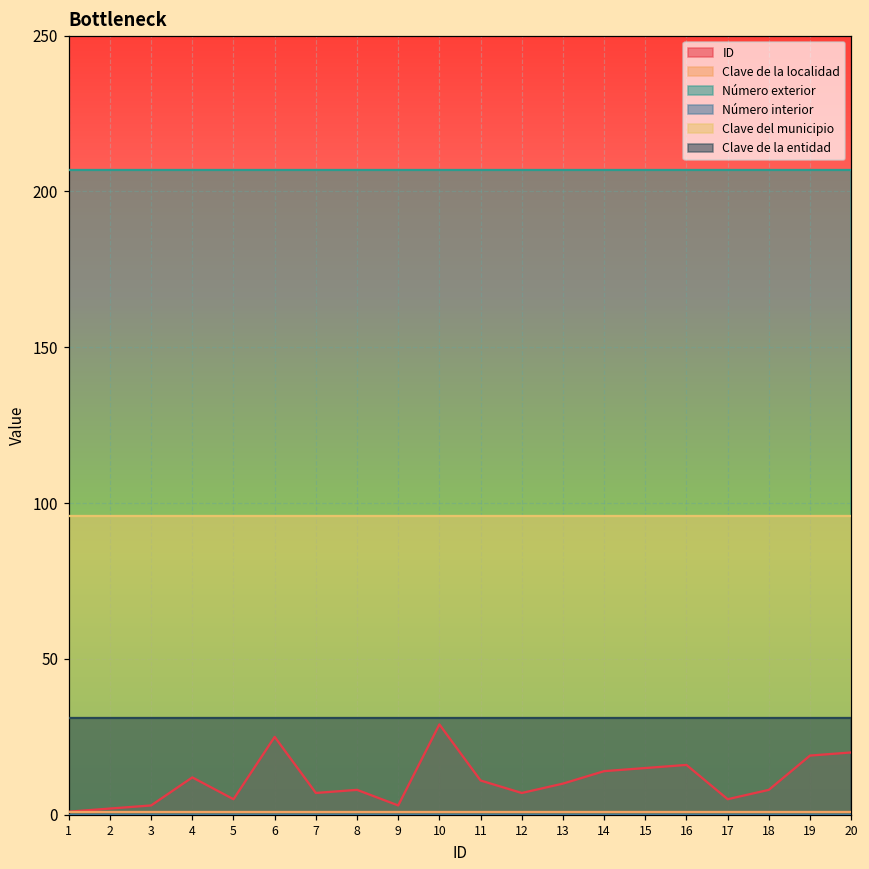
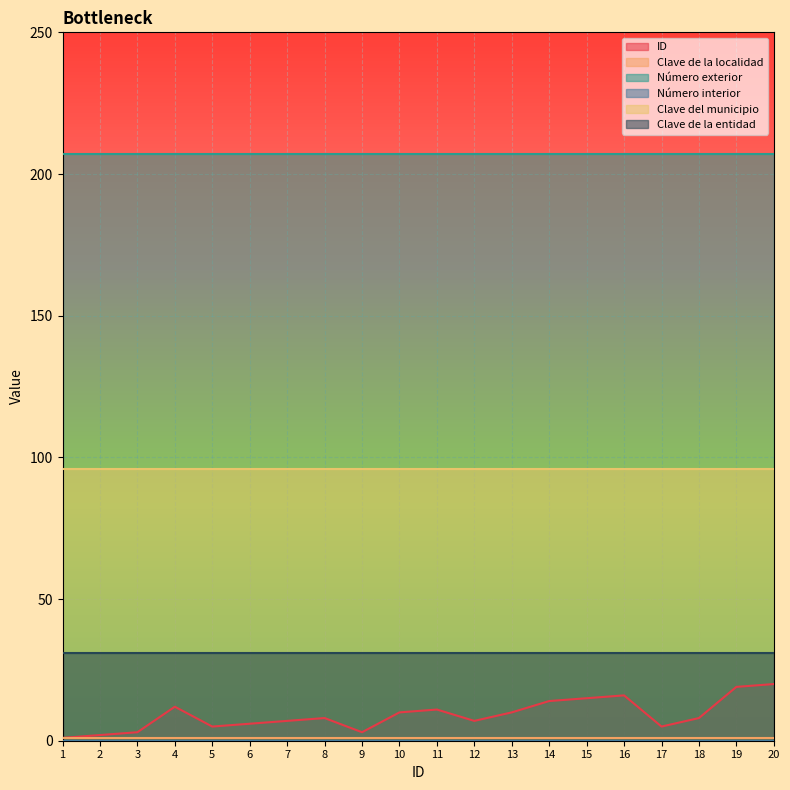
  {
    "ID": {
      "2": 2,
      "3": 3,
      "4": 12,
      "5": 5,
-     "6": 25,
+     "6": 6,
      "7": 7,
      "8": 8,
      "9": 3,
-     "10": 29,
+     "10": 10,
      "11": 11,
      "12": 7,
      "13": 10,
      "14": 14,
      "15": 15,
      "16": 16,
      "17": 5,
      "18": 8,
      "19": 19,
      "20": 20
    },
    "Clave de la entidad": {
      "1": 31,
      "2": 31,
      "3": 31,
      "4": 31,
      "5": 31,
      "6": 31,
      "7": 31,
      "8": 31,
      "9": 31,
      "10": 31,
      "11": 31,
      "12": 31,
      "13": 31,
      "14": 31,
      "15": 31,
      "16": 31,
      "17": 31,
      "18": 31,
      "19": 31,
      "20": 31
    }
  }
